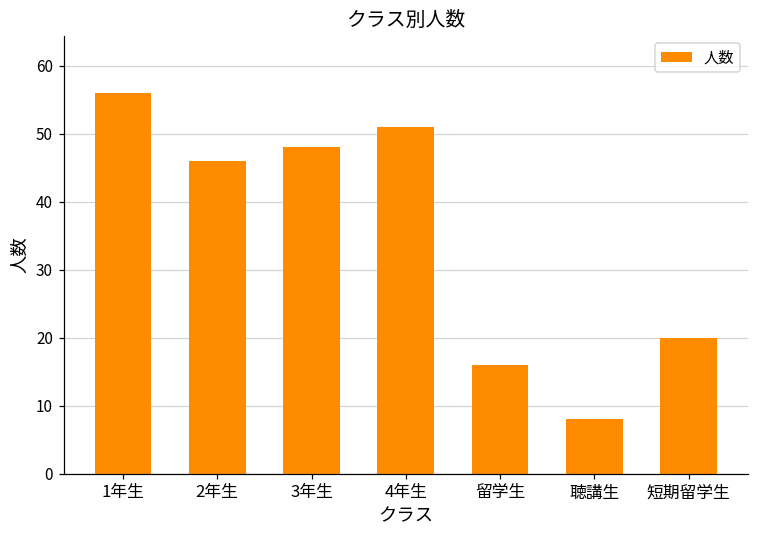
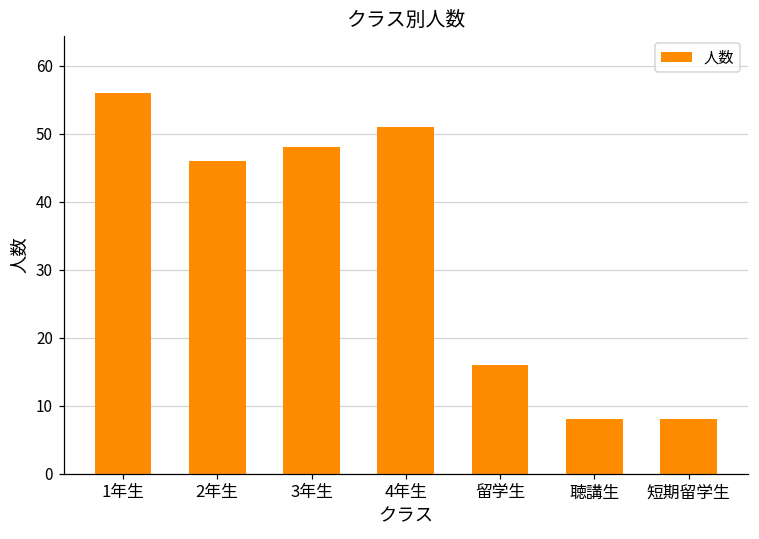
  {
    "1年生": 56,
    "2年生": 46,
    "3年生": 48,
    "4年生": 51,
    "留学生": 16,
    "聴講生": 8,
-   "短期留学生": 20
+   "短期留学生": 8
  }
